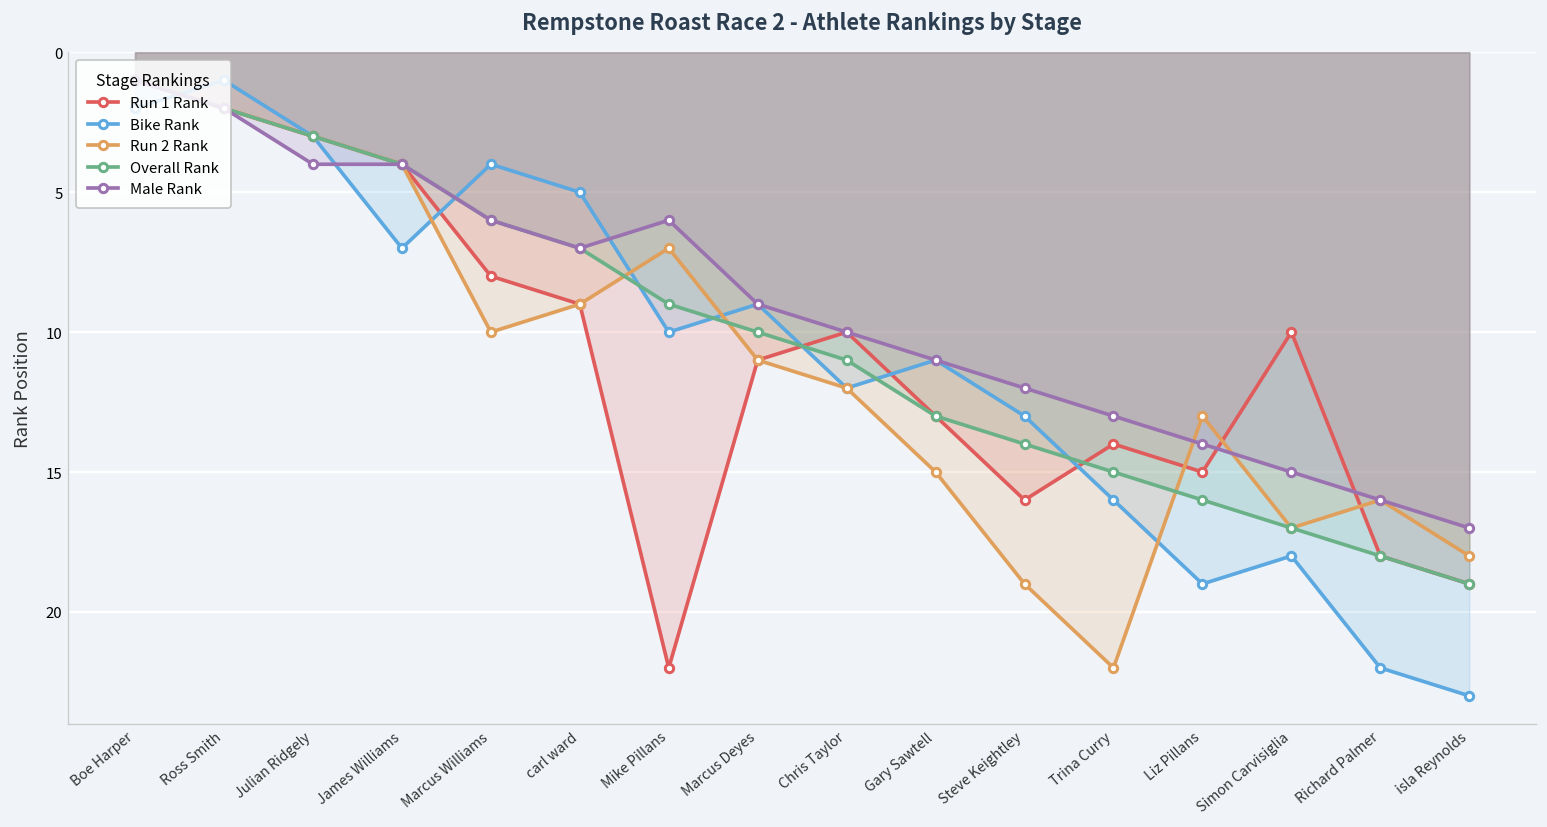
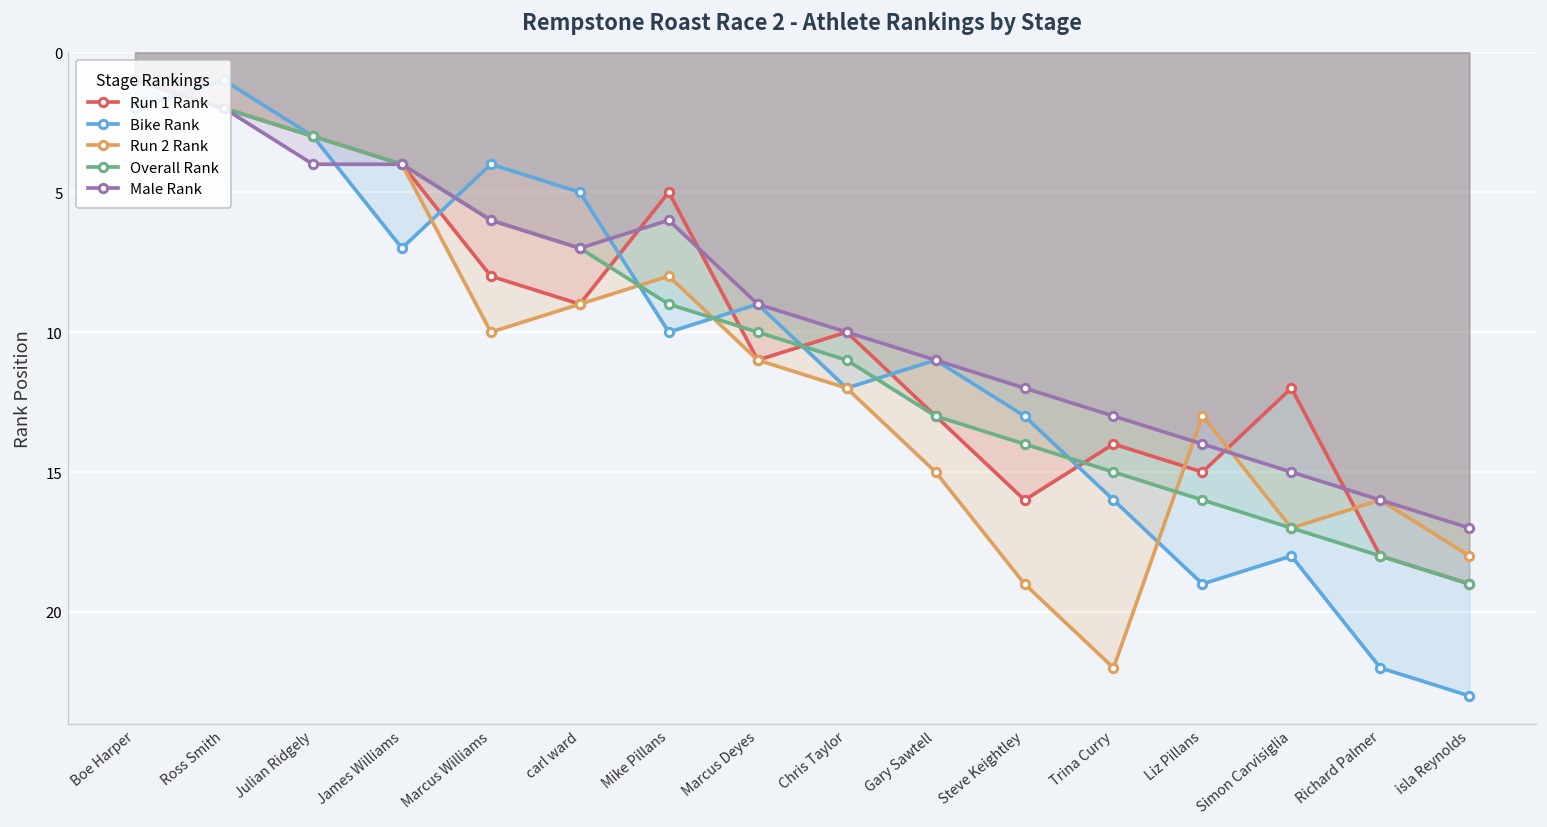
  {
    "Run 1 Rank": {
      "Marcus Williams": 8,
-     "Mike Pillans": 22,
+     "Mike Pillans": 5,
      "Steve Keightley": 16,
      "Trina Curry": 14,
      "Liz Pillans": 15,
-     "Simon Carvisiglia": 10
+     "Simon Carvisiglia": 12
    },
    "Bike Rank": {
      "James Williams": 7,
      "Marcus Williams": 4,
      "carl ward": 5,
      "Mike Pillans": 10,
      "Steve Keightley": 13,
      "Trina Curry": 16,
      "Liz Pillans": 19,
      "Simon Carvisiglia": 18,
      "Richard Palmer": 22,
      "isla Reynolds": 23
    },
    "Run 2 Rank": {
      "Marcus Williams": 10,
-     "Mike Pillans": 7,
+     "Mike Pillans": 8,
      "Gary Sawtell": 15,
      "Steve Keightley": 19,
      "Trina Curry": 22,
      "Liz Pillans": 13,
      "isla Reynolds": 18
    },
    "Overall Rank": {
      "Mike Pillans": 9,
      "Marcus Deyes": 10,
      "Chris Taylor": 11,
      "Steve Keightley": 14,
      "Trina Curry": 15,
      "Liz Pillans": 16
    },
    "Male Rank": {
      "Julian Ridgely": 4,
      "Mike Pillans": 6,
      "Steve Keightley": 12,
      "Trina Curry": 13,
      "Liz Pillans": 14,
      "Simon Carvisiglia": 15,
      "isla Reynolds": 17
    }
  }
